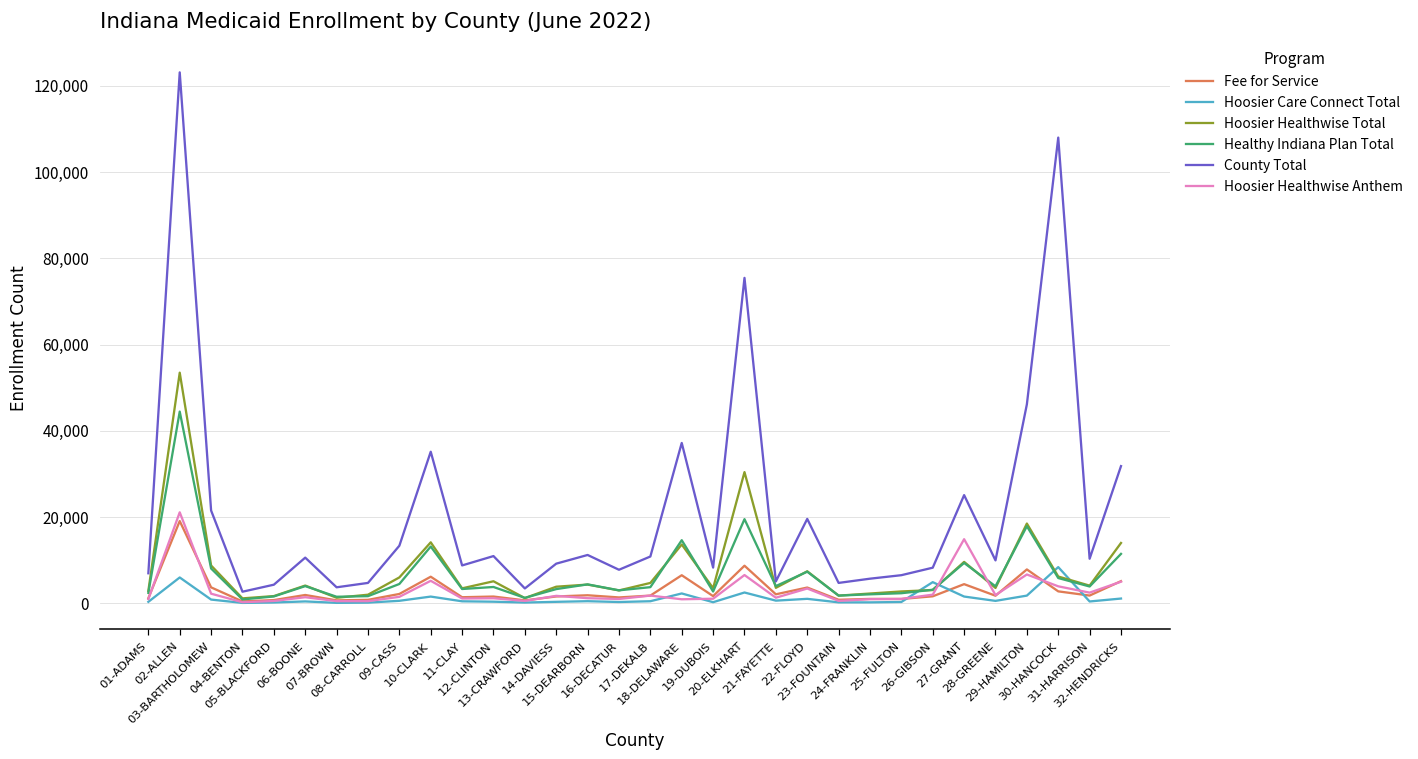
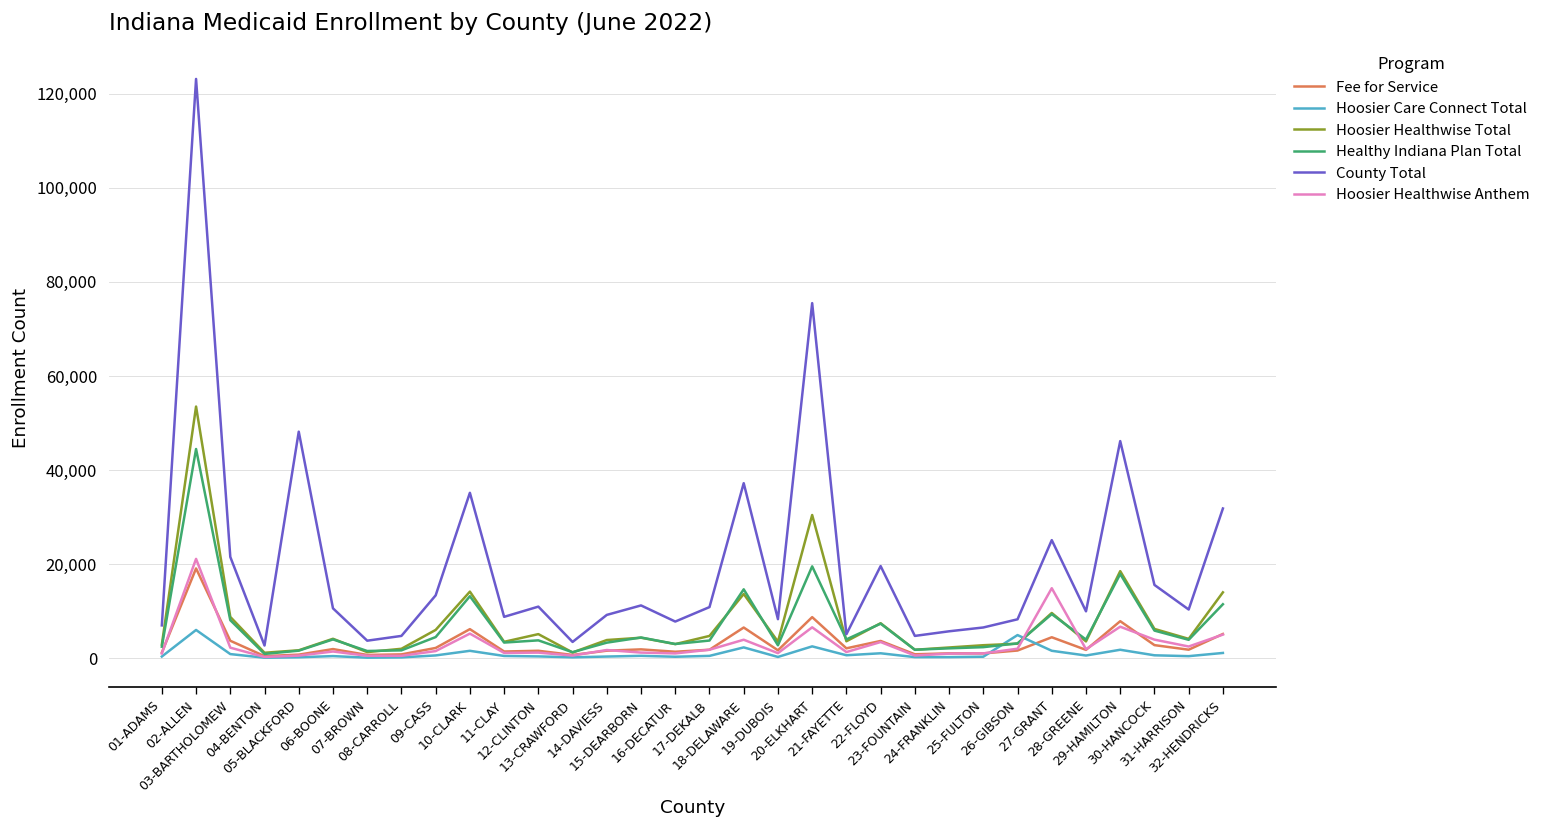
  {
    "Fee for Service": {
      "02-ALLEN": "19,000",
      "03-BARTHOLOMEW": "4,000",
      "09-CASS": "2,000",
      "10-CLARK": "6,000",
      "15-DEARBORN": "2,000",
      "18-DELAWARE": "7,000",
      "20-ELKHART": "9,000",
      "21-FAYETTE": "2,000",
      "27-GRANT": "4,000",
      "29-HAMILTON": "8,000",
      "30-HANCOCK": "3,000",
      "31-HARRISON": "2,000"
    },
    "Hoosier Care Connect Total": {
      "02-ALLEN": "6,000",
      "03-BARTHOLOMEW": "1,000",
      "06-BOONE": "0",
      "09-CASS": "1,000",
      "10-CLARK": "2,000",
      "12-CLINTON": "0",
      "14-DAVIESS": "0",
      "15-DEARBORN": "1,000",
      "16-DECATUR": "0",
      "17-DEKALB": "1,000",
      "18-DELAWARE": "2,000",
      "19-DUBOIS": "0",
      "20-ELKHART": "3,000",
      "21-FAYETTE": "1,000",
      "22-FLOYD": "1,000",
      "24-FRANKLIN": "0",
      "25-FULTON": "0",
      "26-GIBSON": "5,000",
      "27-GRANT": "2,000",
      "28-GREENE": "1,000",
      "29-HAMILTON": "2,000",
-     "30-HANCOCK": "8,000",
+     "30-HANCOCK": "1,000",
      "31-HARRISON": "0",
      "32-HENDRICKS": "1,000"
    },
    "Hoosier Healthwise Total": {
      "02-ALLEN": "54,000",
      "03-BARTHOLOMEW": "9,000",
      "09-CASS": "6,000",
      "10-CLARK": "14,000",
      "12-CLINTON": "5,000",
      "17-DEKALB": "5,000",
      "18-DELAWARE": "14,000",
      "19-DUBOIS": "4,000",
      "20-ELKHART": "30,000",
      "32-HENDRICKS": "14,000"
    },
    "Healthy Indiana Plan Total": {
      "02-ALLEN": "44,000",
      "03-BARTHOLOMEW": "8,000",
      "09-CASS": "5,000",
      "10-CLARK": "13,000",
      "12-CLINTON": "4,000",
      "17-DEKALB": "4,000",
      "18-DELAWARE": "15,000",
      "19-DUBOIS": "3,000",
      "20-ELKHART": "20,000",
      "32-HENDRICKS": "11,000"
    },
    "County Total": {
      "01-ADAMS": "7,000",
      "02-ALLEN": "123,000",
      "03-BARTHOLOMEW": "22,000",
      "04-BENTON": "3,000",
-     "05-BLACKFORD": "4,000",
+     "05-BLACKFORD": "48,000",
      "06-BOONE": "11,000",
      "07-BROWN": "4,000",
      "08-CARROLL": "5,000",
      "09-CASS": "13,000",
      "10-CLARK": "35,000",
      "11-CLAY": "9,000",
      "12-CLINTON": "11,000",
      "13-CRAWFORD": "3,000",
      "14-DAVIESS": "9,000",
      "15-DEARBORN": "11,000",
      "16-DECATUR": "8,000",
      "17-DEKALB": "11,000",
      "18-DELAWARE": "37,000",
      "19-DUBOIS": "8,000",
      "20-ELKHART": "75,000",
      "21-FAYETTE": "5,000",
      "22-FLOYD": "20,000",
      "23-FOUNTAIN": "5,000",
      "24-FRANKLIN": "6,000",
      "25-FULTON": "7,000",
      "26-GIBSON": "8,000",
      "27-GRANT": "25,000",
      "28-GREENE": "10,000",
      "29-HAMILTON": "46,000",
-     "30-HANCOCK": "108,000",
+     "30-HANCOCK": "16,000",
      "31-HARRISON": "10,000",
      "32-HENDRICKS": "32,000"
    },
    "Hoosier Healthwise Anthem": {
      "02-ALLEN": "21,000",
      "03-BARTHOLOMEW": "2,000",
      "09-CASS": "2,000",
      "10-CLARK": "5,000",
      "15-DEARBORN": "1,000",
-     "18-DELAWARE": "1,000",
+     "18-DELAWARE": "4,000",
      "20-ELKHART": "7,000",
      "21-FAYETTE": "1,000",
      "27-GRANT": "15,000",
      "29-HAMILTON": "7,000",
      "30-HANCOCK": "4,000",
      "31-HARRISON": "3,000"
    }
  }
